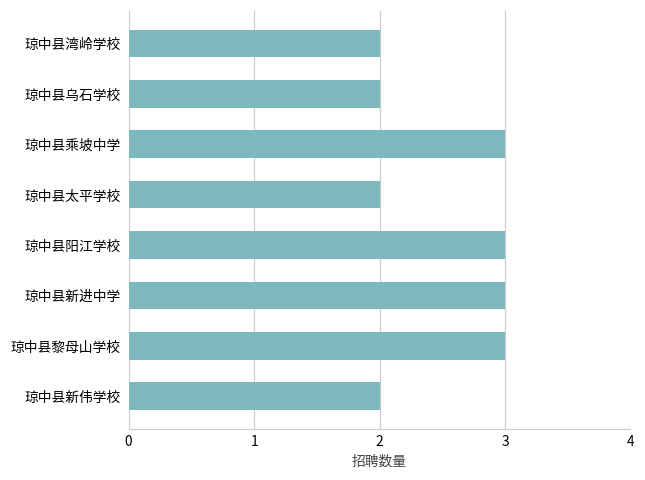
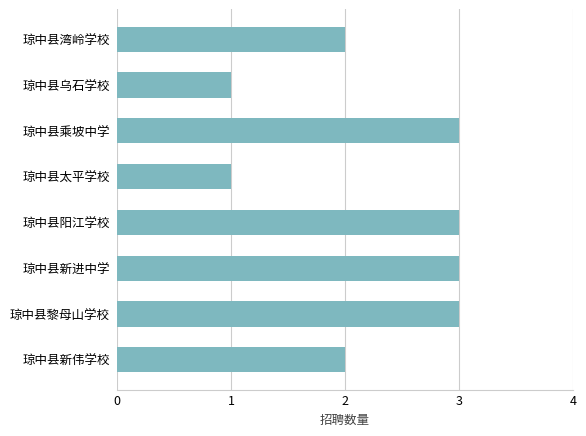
  {
    "琼中县湾岭学校": 2,
-   "琼中县乌石学校": 2,
+   "琼中县乌石学校": 1,
    "琼中县乘坡中学": 3,
-   "琼中县太平学校": 2,
+   "琼中县太平学校": 1,
    "琼中县阳江学校": 3,
    "琼中县新进中学": 3,
    "琼中县黎母山学校": 3,
    "琼中县新伟学校": 2
  }
